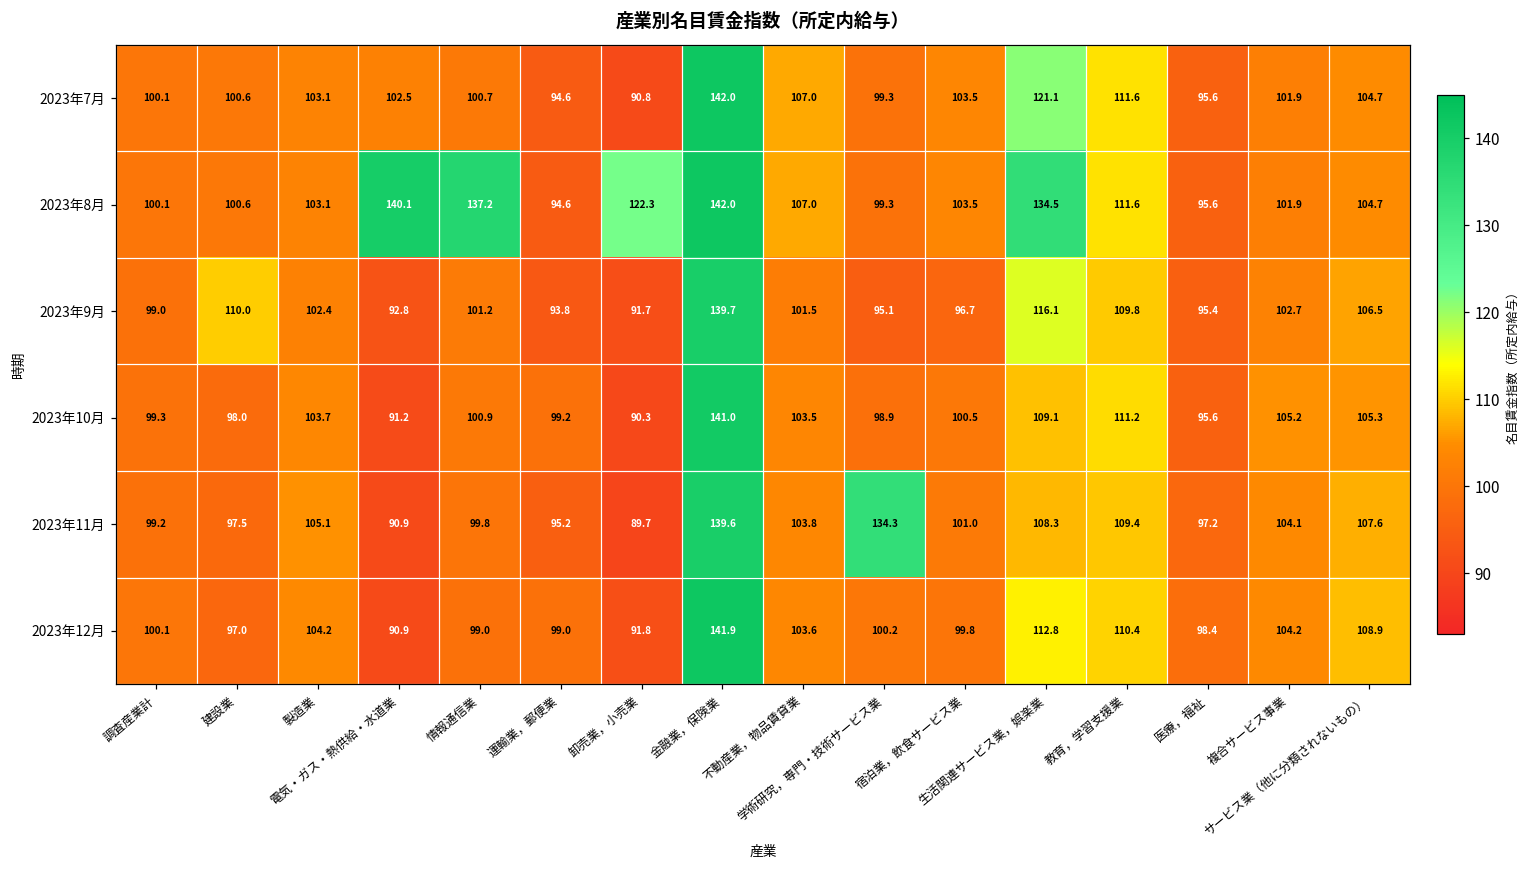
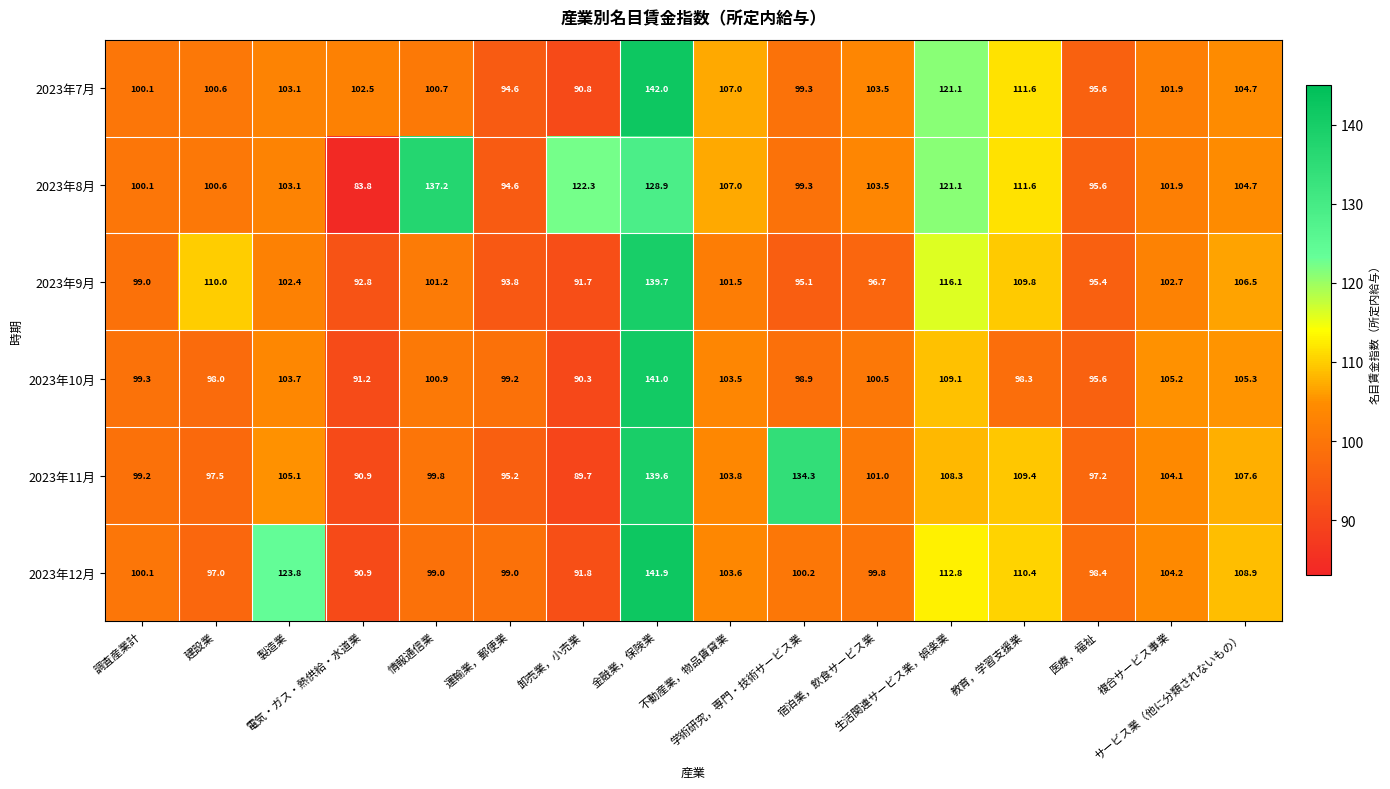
  {
    "2023年7月": {
      "調査産業計": 100.1,
      "建設業": 100.6,
      "製造業": 103.1,
      "電気・ガス・熱供給・水道業": 102.5,
      "情報通信業": 100.7,
      "運輸業，郵便業": 94.6,
      "卸売業，小売業": 90.8,
      "金融業，保険業": 142.0,
      "不動産業，物品賃貸業": 107.0,
      "学術研究，専門・技術サービス業": 99.3,
      "宿泊業，飲食サービス業": 103.5,
      "生活関連サービス業，娯楽業": 121.1,
      "教育，学習支援業": 111.6,
      "医療，福祉": 95.6,
      "複合サービス事業": 101.9,
      "サービス業（他に分類されないもの）": 104.7
    },
    "2023年8月": {
      "調査産業計": 100.1,
      "建設業": 100.6,
      "製造業": 103.1,
-     "電気・ガス・熱供給・水道業": 140.1,
+     "電気・ガス・熱供給・水道業": 83.8,
      "情報通信業": 137.2,
      "運輸業，郵便業": 94.6,
      "卸売業，小売業": 122.3,
-     "金融業，保険業": 142.0,
+     "金融業，保険業": 128.9,
      "不動産業，物品賃貸業": 107.0,
      "学術研究，専門・技術サービス業": 99.3,
      "宿泊業，飲食サービス業": 103.5,
-     "生活関連サービス業，娯楽業": 134.5,
+     "生活関連サービス業，娯楽業": 121.1,
      "教育，学習支援業": 111.6,
      "医療，福祉": 95.6,
      "複合サービス事業": 101.9,
      "サービス業（他に分類されないもの）": 104.7
    },
    "2023年9月": {
      "調査産業計": 99.0,
      "建設業": 110.0,
      "製造業": 102.4,
      "電気・ガス・熱供給・水道業": 92.8,
      "情報通信業": 101.2,
      "運輸業，郵便業": 93.8,
      "卸売業，小売業": 91.7,
      "金融業，保険業": 139.7,
      "不動産業，物品賃貸業": 101.5,
      "学術研究，専門・技術サービス業": 95.1,
      "宿泊業，飲食サービス業": 96.7,
      "生活関連サービス業，娯楽業": 116.1,
      "教育，学習支援業": 109.8,
      "医療，福祉": 95.4,
      "複合サービス事業": 102.7,
      "サービス業（他に分類されないもの）": 106.5
    },
    "2023年10月": {
      "調査産業計": 99.3,
      "建設業": 98.0,
      "製造業": 103.7,
      "電気・ガス・熱供給・水道業": 91.2,
      "情報通信業": 100.9,
      "運輸業，郵便業": 99.2,
      "卸売業，小売業": 90.3,
      "金融業，保険業": 141.0,
      "不動産業，物品賃貸業": 103.5,
      "学術研究，専門・技術サービス業": 98.9,
      "宿泊業，飲食サービス業": 100.5,
      "生活関連サービス業，娯楽業": 109.1,
-     "教育，学習支援業": 111.2,
+     "教育，学習支援業": 98.3,
      "医療，福祉": 95.6,
      "複合サービス事業": 105.2,
      "サービス業（他に分類されないもの）": 105.3
    },
    "2023年11月": {
      "調査産業計": 99.2,
      "建設業": 97.5,
      "製造業": 105.1,
      "電気・ガス・熱供給・水道業": 90.9,
      "情報通信業": 99.8,
      "運輸業，郵便業": 95.2,
      "卸売業，小売業": 89.7,
      "金融業，保険業": 139.6,
      "不動産業，物品賃貸業": 103.8,
      "学術研究，専門・技術サービス業": 134.3,
      "宿泊業，飲食サービス業": 101.0,
      "生活関連サービス業，娯楽業": 108.3,
      "教育，学習支援業": 109.4,
      "医療，福祉": 97.2,
      "複合サービス事業": 104.1,
      "サービス業（他に分類されないもの）": 107.6
    },
    "2023年12月": {
      "調査産業計": 100.1,
      "建設業": 97.0,
-     "製造業": 104.2,
+     "製造業": 123.8,
      "電気・ガス・熱供給・水道業": 90.9,
      "情報通信業": 99.0,
      "運輸業，郵便業": 99.0,
      "卸売業，小売業": 91.8,
      "金融業，保険業": 141.9,
      "不動産業，物品賃貸業": 103.6,
      "学術研究，専門・技術サービス業": 100.2,
      "宿泊業，飲食サービス業": 99.8,
      "生活関連サービス業，娯楽業": 112.8,
      "教育，学習支援業": 110.4,
      "医療，福祉": 98.4,
      "複合サービス事業": 104.2,
      "サービス業（他に分類されないもの）": 108.9
    }
  }
